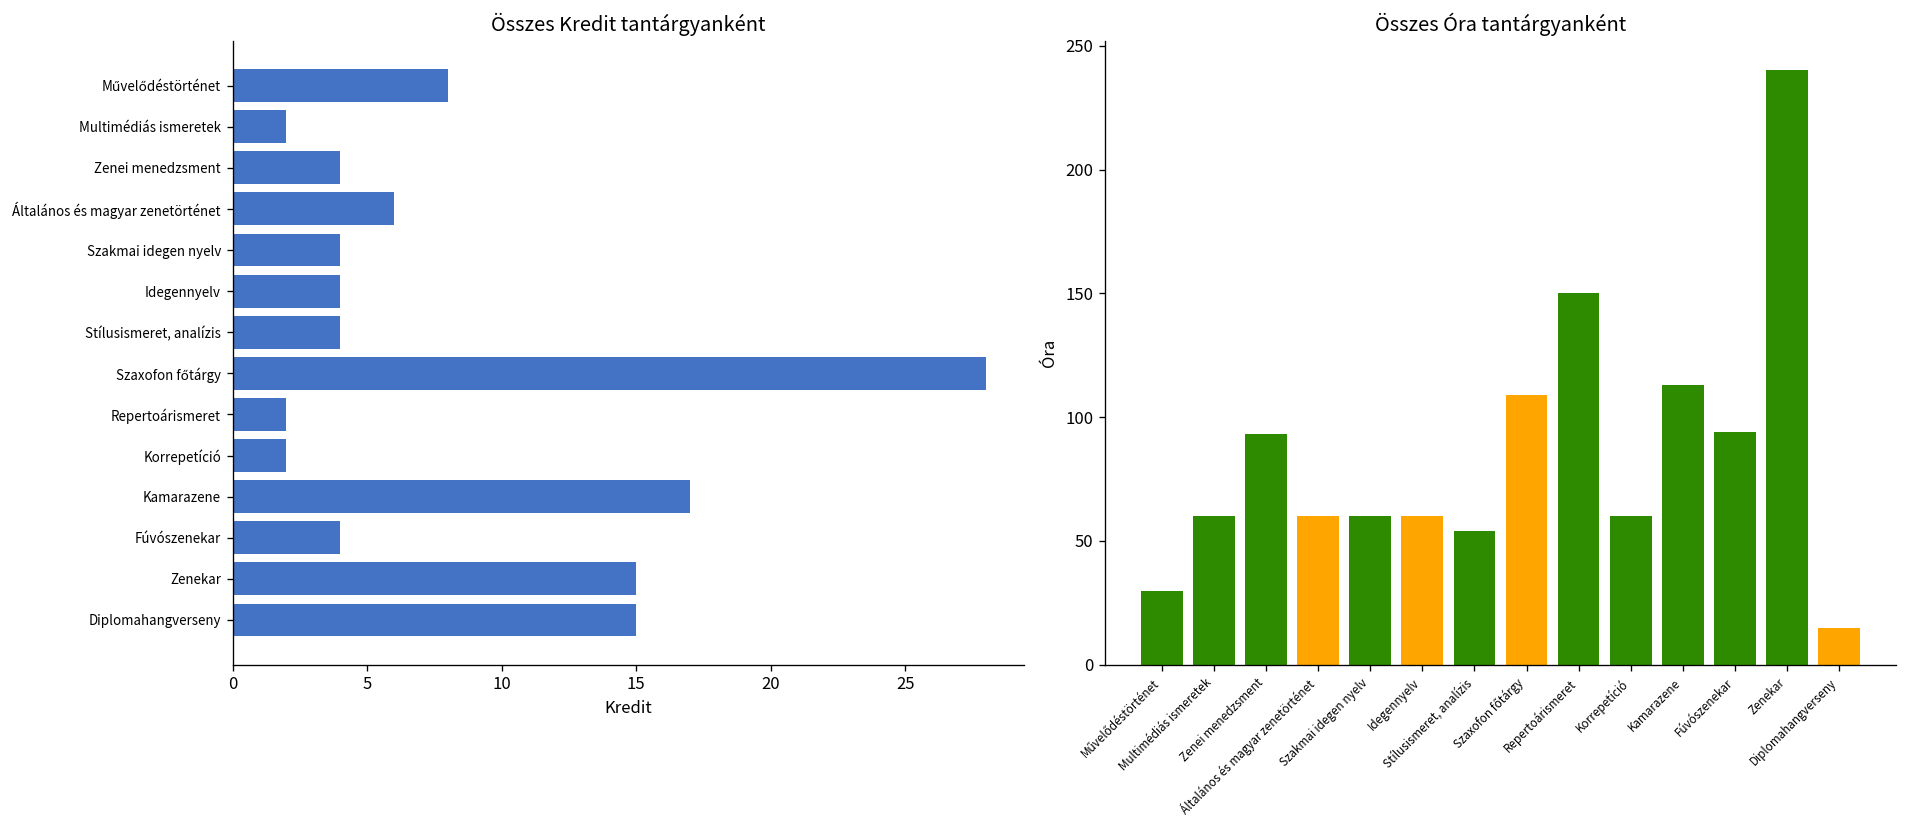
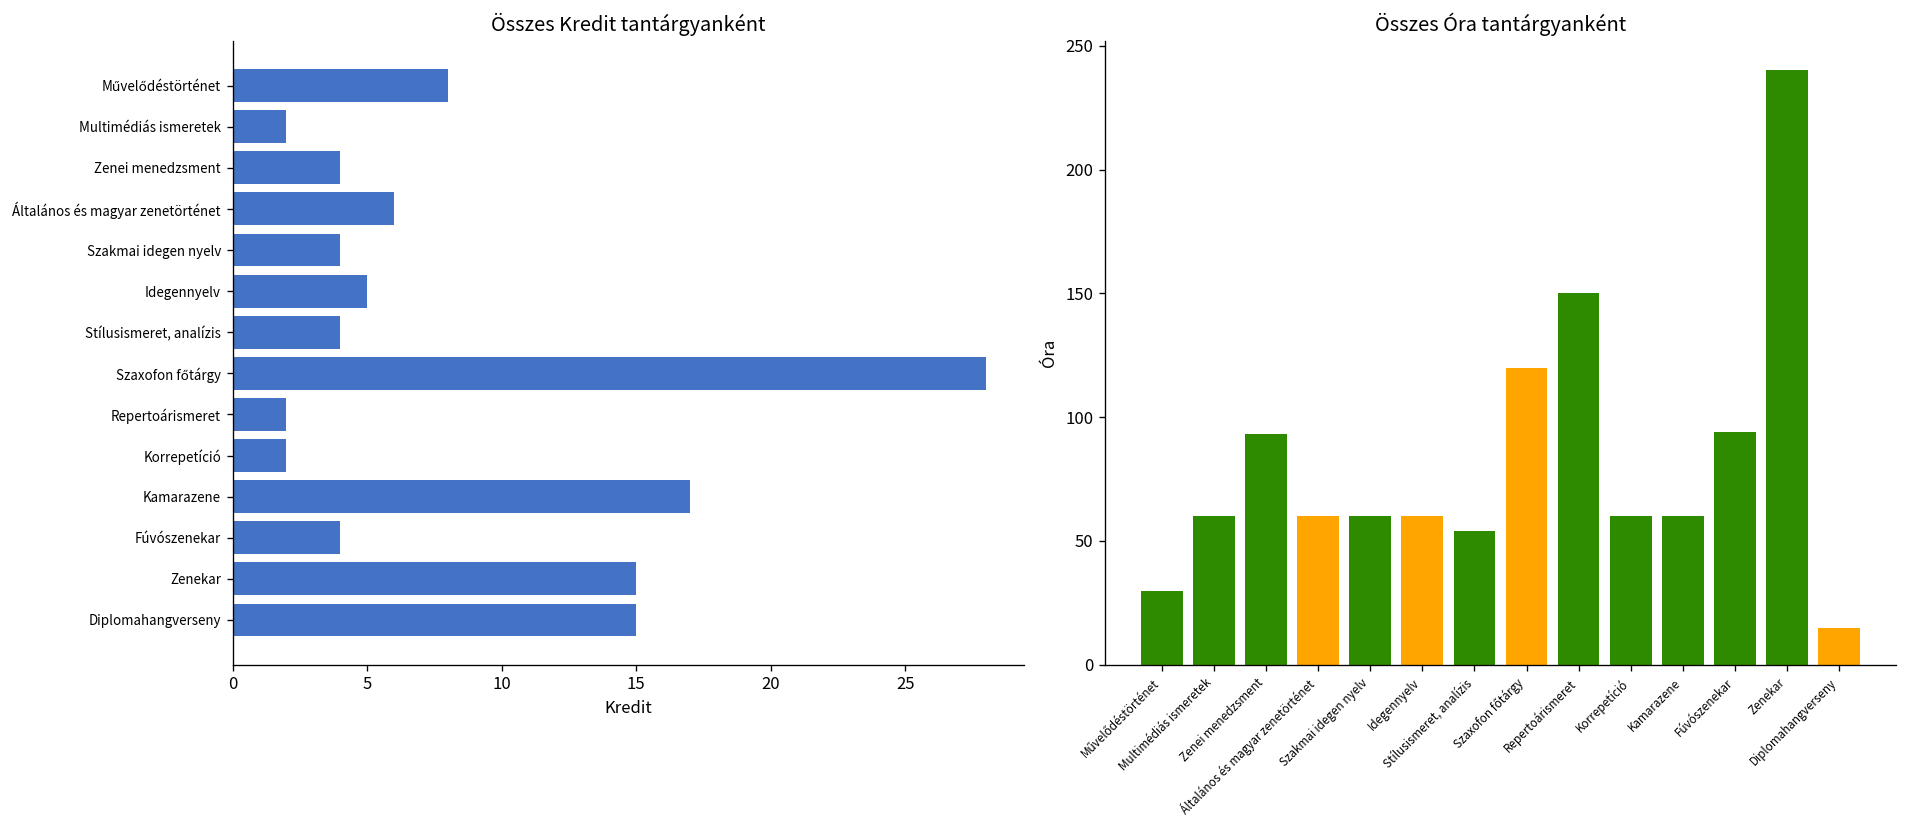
  {
    "Összes Kredit tantárgyanként": {
      "Művelődéstörténet": 8,
      "Multimédiás ismeretek": 2,
      "Zenei menedzsment": 4,
      "Általános és magyar zenetörténet": 6,
      "Szakmai idegen nyelv": 4,
-     "Idegennyelv": 4,
+     "Idegennyelv": 5,
      "Stílusismeret, analízis": 4,
      "Szaxofon főtárgy": 28,
      "Repertoárismeret": 2,
      "Korrepetíció": 2,
      "Kamarazene": 17,
      "Fúvószenekar": 4,
      "Zenekar": 15,
      "Diplomahangverseny": 15
    },
    "Összes Óra tantárgyanként": {
      "Művelődéstörténet": 30,
      "Multimédiás ismeretek": 60,
      "Zenei menedzsment": 93,
      "Általános és magyar zenetörténet": 60,
      "Szakmai idegen nyelv": 60,
      "Idegennyelv": 60,
      "Stílusismeret, analízis": 54,
-     "Szaxofon főtárgy": 109,
+     "Szaxofon főtárgy": 120,
      "Repertoárismeret": 150,
      "Korrepetíció": 60,
-     "Kamarazene": 113,
+     "Kamarazene": 60,
      "Fúvószenekar": 94,
      "Zenekar": 240,
      "Diplomahangverseny": 15
    }
  }
